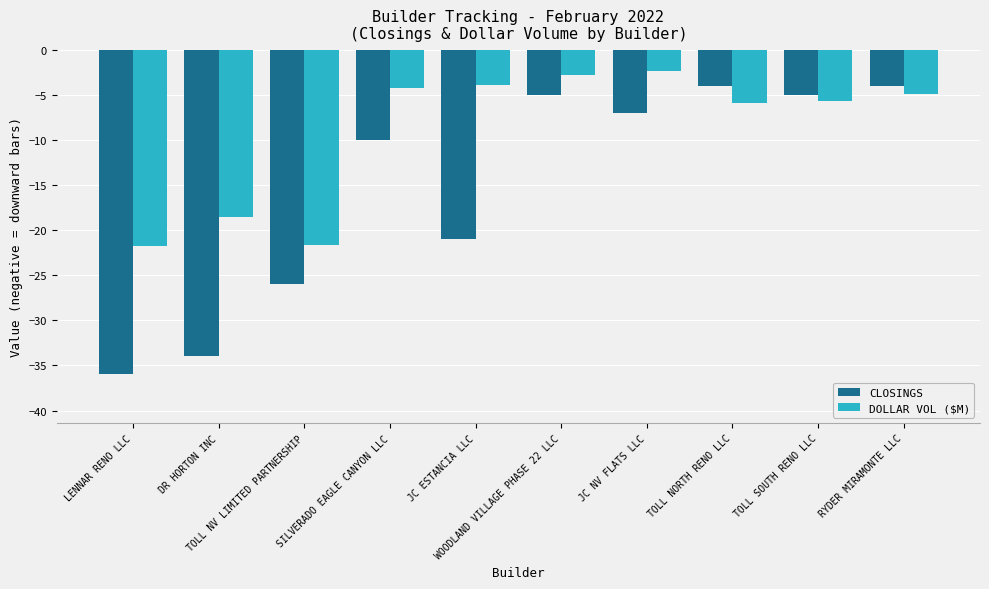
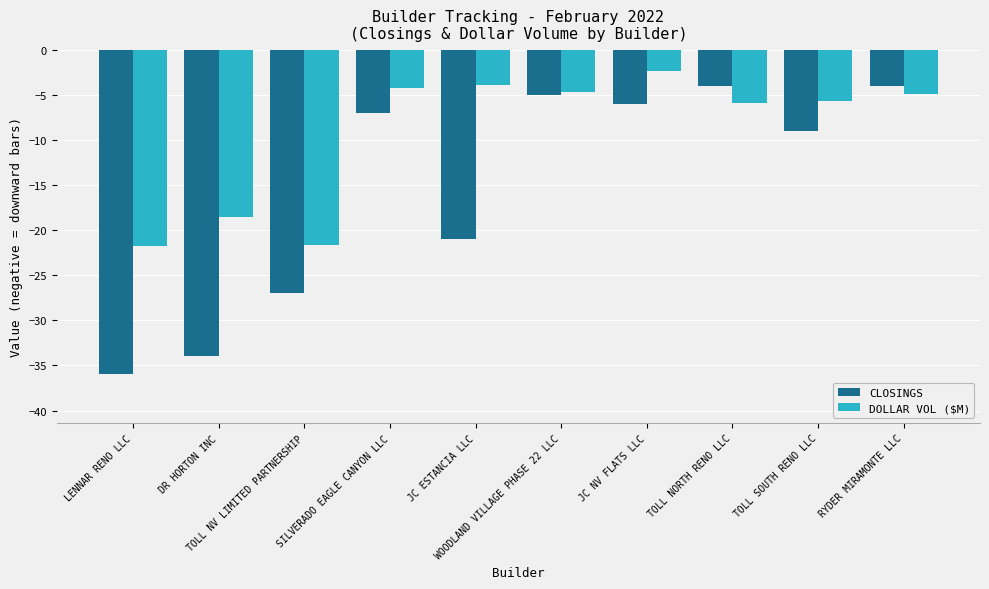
  {
    "CLOSINGS": {
      "LENNAR RENO LLC": -36,
      "DR HORTON INC": -34,
-     "TOLL NV LIMITED PARTNERSHIP": -26,
-     "SILVERADO EAGLE CANYON LLC": -10,
+     "TOLL NV LIMITED PARTNERSHIP": -27,
+     "SILVERADO EAGLE CANYON LLC": -7,
      "JC ESTANCIA LLC": -21,
      "WOODLAND VILLAGE PHASE 22 LLC": -5,
-     "JC NV FLATS LLC": -7,
+     "JC NV FLATS LLC": -6,
      "TOLL NORTH RENO LLC": -4,
-     "TOLL SOUTH RENO LLC": -5,
+     "TOLL SOUTH RENO LLC": -9,
      "RYDER MIRAMONTE LLC": -4
    },
    "DOLLAR VOL ($M)": {
      "LENNAR RENO LLC": -22,
      "DR HORTON INC": -19,
      "TOLL NV LIMITED PARTNERSHIP": -22,
      "SILVERADO EAGLE CANYON LLC": -4,
      "JC ESTANCIA LLC": -4,
-     "WOODLAND VILLAGE PHASE 22 LLC": -3,
+     "WOODLAND VILLAGE PHASE 22 LLC": -5,
      "JC NV FLATS LLC": -2,
      "TOLL NORTH RENO LLC": -6,
      "TOLL SOUTH RENO LLC": -6,
      "RYDER MIRAMONTE LLC": -5
    }
  }
